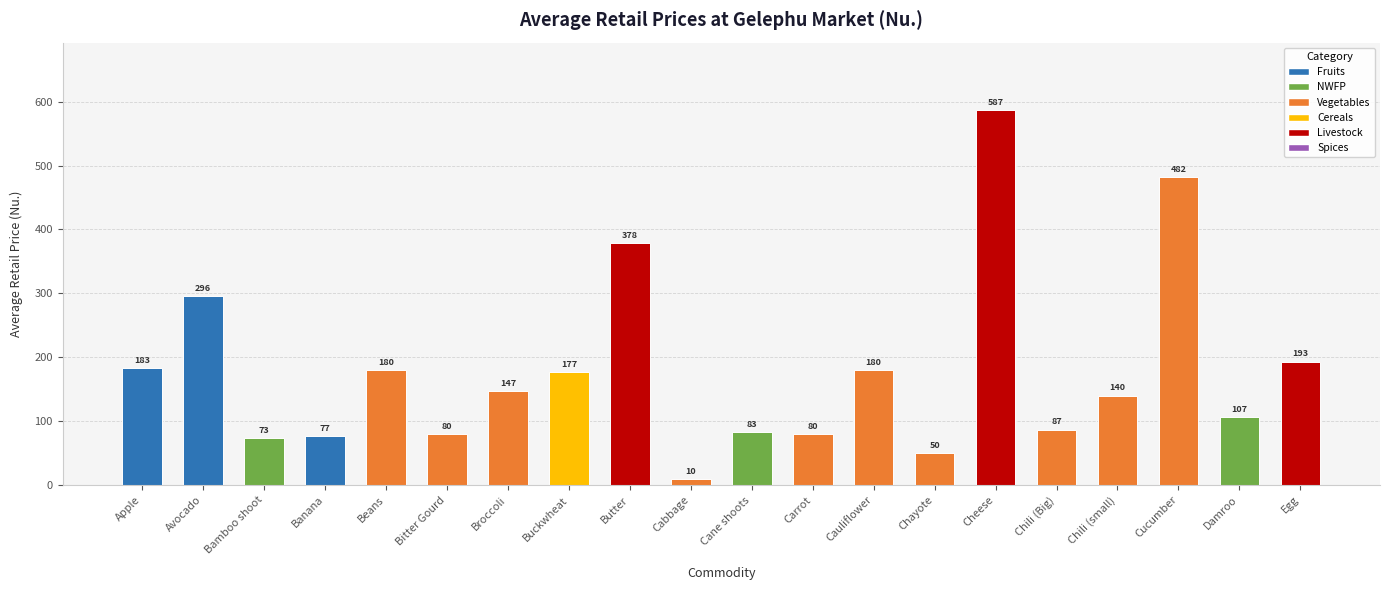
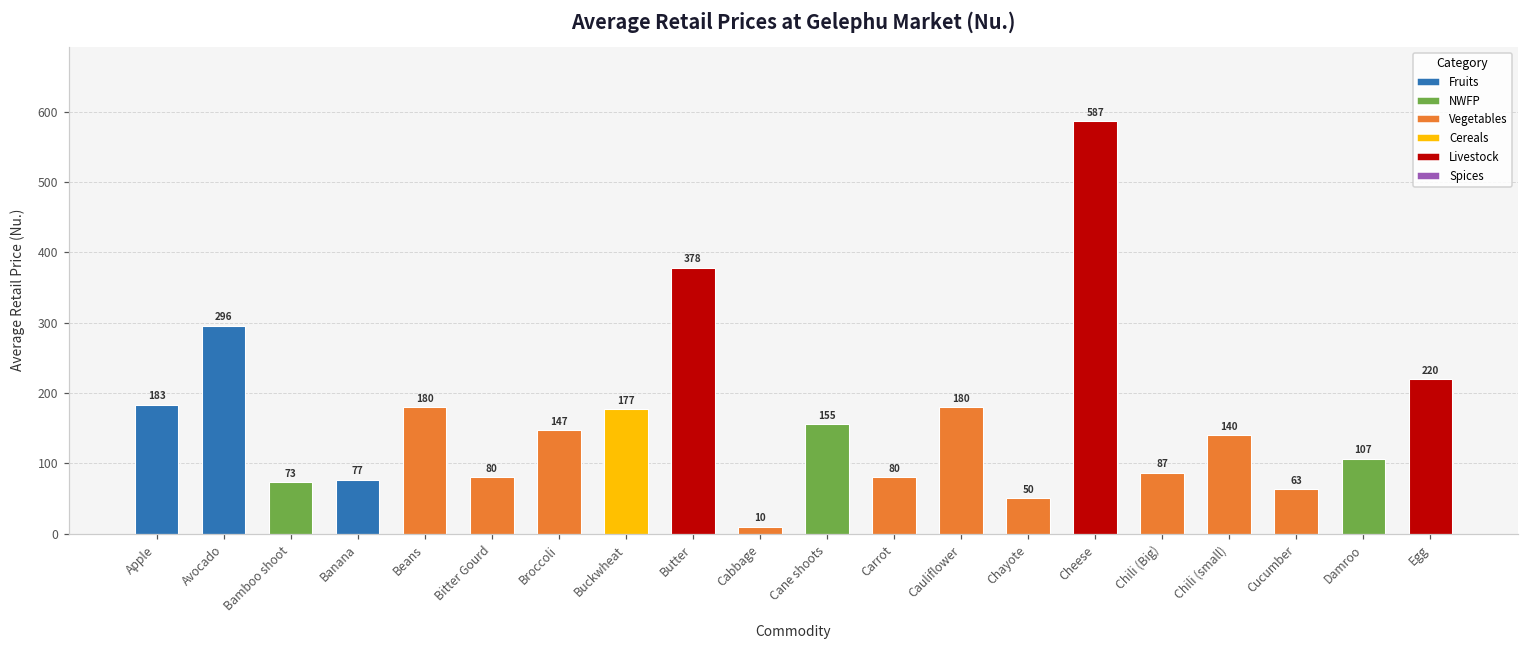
  {
    "Apple": 183,
    "Avocado": 296,
    "Bamboo shoot": 73,
    "Banana": 77,
    "Beans": 180,
    "Bitter Gourd": 80,
    "Broccoli": 147,
    "Buckwheat": 177,
    "Butter": 378,
    "Cabbage": 10,
-   "Cane shoots": 83,
+   "Cane shoots": 155,
    "Carrot": 80,
    "Cauliflower": 180,
    "Chayote": 50,
    "Cheese": 587,
    "Chili (Big)": 87,
    "Chili (small)": 140,
-   "Cucumber": 482,
+   "Cucumber": 63,
    "Damroo": 107,
-   "Egg": 193
+   "Egg": 220
  }
